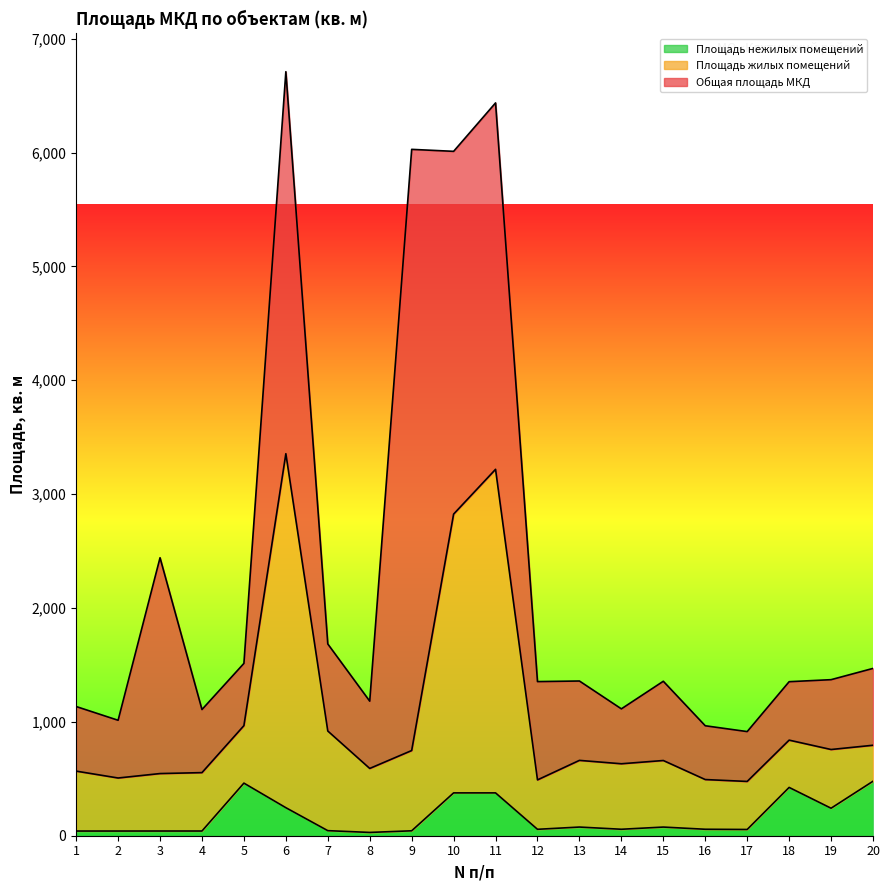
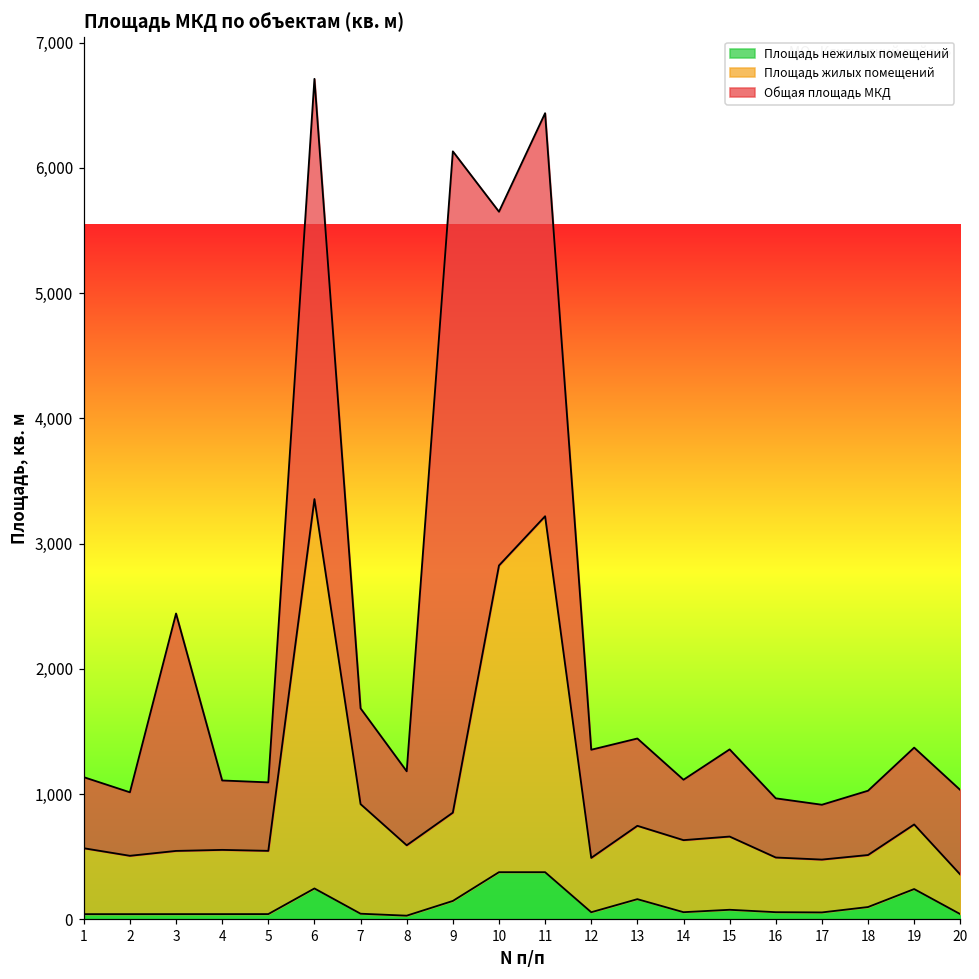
  {
    "Площадь нежилых помещений": {
      "1": "40",
      "2": "40",
      "3": "40",
      "4": "40",
-     "5": "460",
+     "5": "40",
      "6": "250",
      "7": "40",
      "8": "30",
-     "9": "40",
+     "9": "150",
      "10": "380",
      "11": "380",
      "12": "60",
-     "13": "80",
+     "13": "160",
      "14": "60",
      "15": "80",
      "16": "60",
      "17": "50",
-     "18": "420",
+     "18": "100",
      "19": "240",
-     "20": "480"
+     "20": "40"
    },
    "Площадь жилых помещений": {
      "1": "530",
      "2": "470",
      "3": "500",
      "4": "510",
      "5": "510",
      "6": "3,110",
      "7": "880",
      "8": "560",
      "9": "700",
      "10": "2,450",
      "11": "2,840",
      "12": "430",
      "13": "590",
      "14": "580",
      "15": "580",
      "16": "440",
      "17": "420",
      "18": "420",
      "19": "520",
      "20": "320"
    },
    "Общая площадь МКД": {
      "1": "570",
      "2": "510",
      "3": "1,900",
      "4": "550",
      "5": "550",
      "6": "3,360",
      "7": "760",
      "8": "590",
      "9": "5,280",
-     "10": "3,190",
+     "10": "2,820",
      "11": "3,220",
      "12": "860",
      "13": "700",
      "14": "480",
      "15": "700",
      "16": "470",
      "17": "440",
      "18": "510",
      "19": "610",
      "20": "670"
    }
  }
